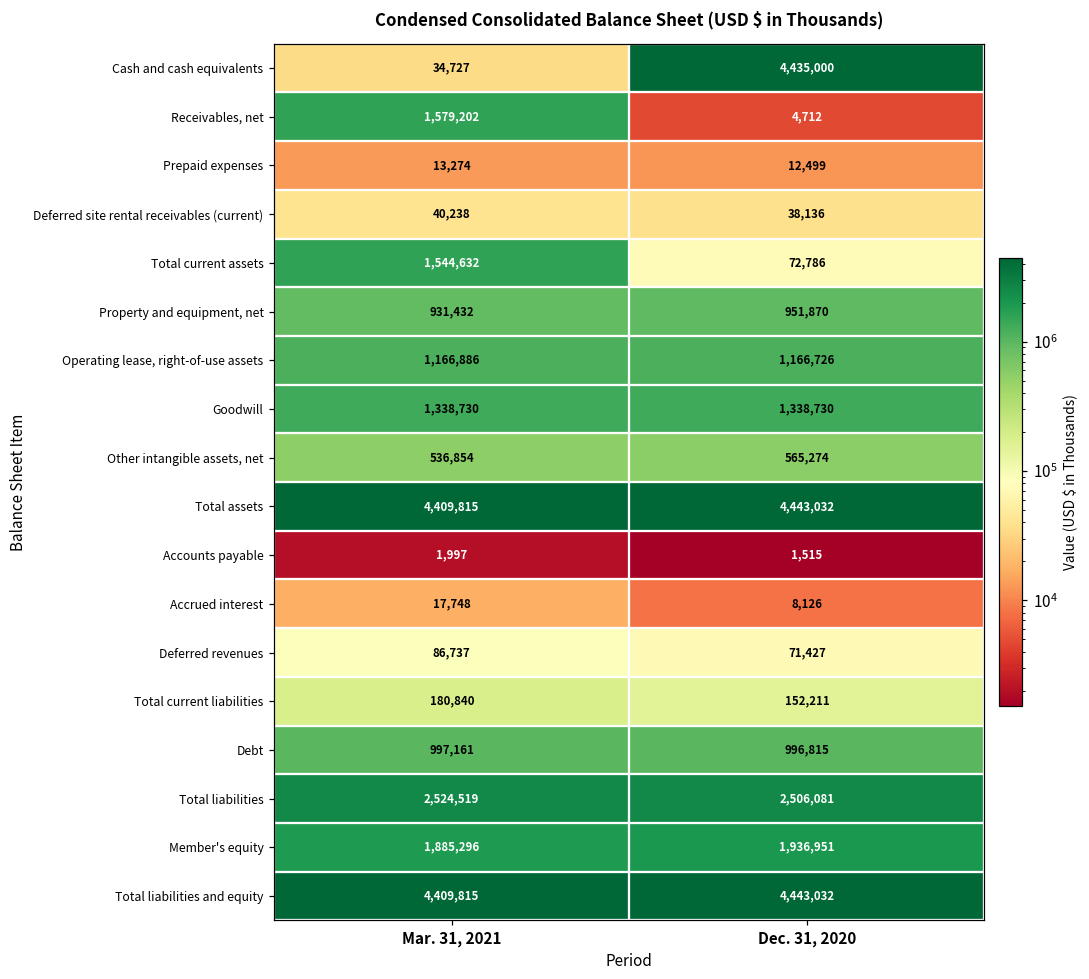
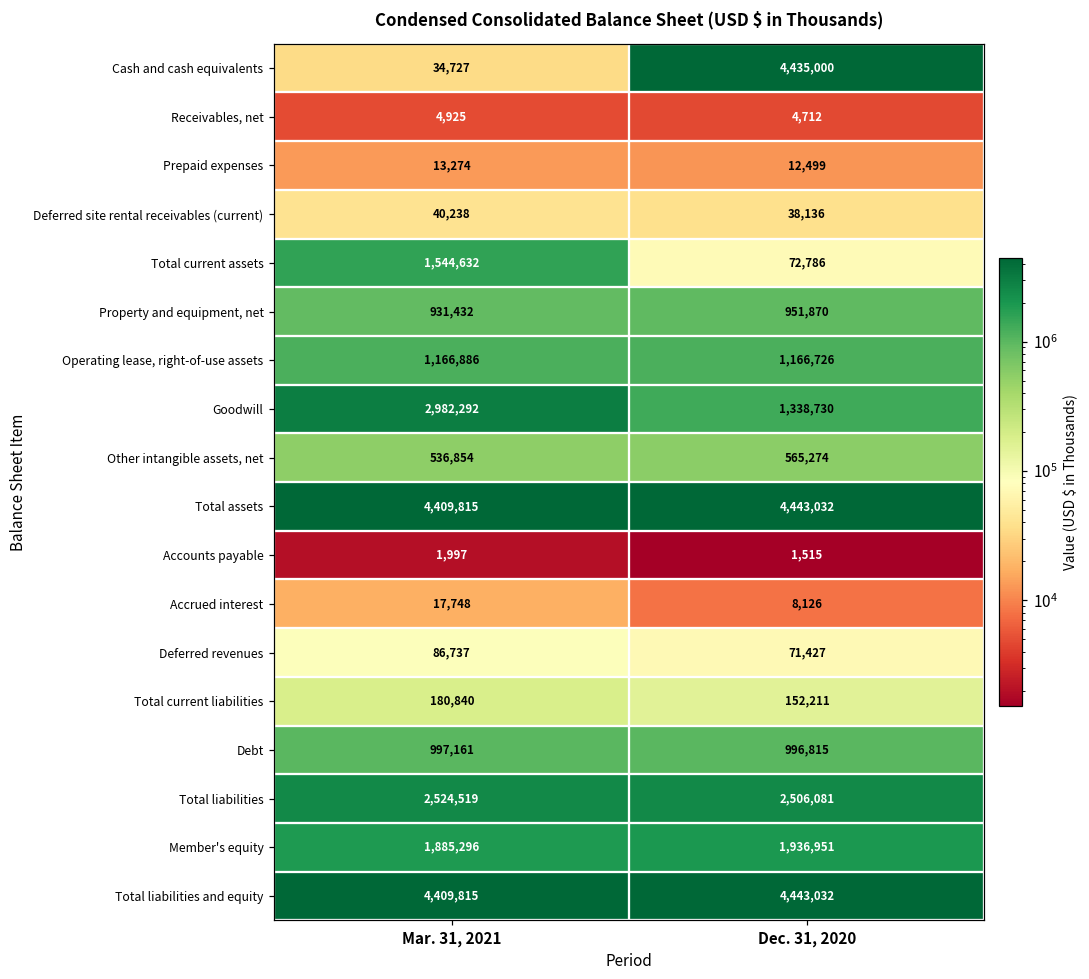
  {
    "Cash and cash equivalents": {
      "Mar. 31, 2021": "34,727",
      "Dec. 31, 2020": "4,435,000"
    },
    "Receivables, net": {
-     "Mar. 31, 2021": "1,579,202",
+     "Mar. 31, 2021": "4,925",
      "Dec. 31, 2020": "4,712"
    },
    "Prepaid expenses": {
      "Mar. 31, 2021": "13,274",
      "Dec. 31, 2020": "12,499"
    },
    "Deferred site rental receivables (current)": {
      "Mar. 31, 2021": "40,238",
      "Dec. 31, 2020": "38,136"
    },
    "Total current assets": {
      "Mar. 31, 2021": "1,544,632",
      "Dec. 31, 2020": "72,786"
    },
    "Property and equipment, net": {
      "Mar. 31, 2021": "931,432",
      "Dec. 31, 2020": "951,870"
    },
    "Operating lease, right-of-use assets": {
      "Mar. 31, 2021": "1,166,886",
      "Dec. 31, 2020": "1,166,726"
    },
    "Goodwill": {
-     "Mar. 31, 2021": "1,338,730",
+     "Mar. 31, 2021": "2,982,292",
      "Dec. 31, 2020": "1,338,730"
    },
    "Other intangible assets, net": {
      "Mar. 31, 2021": "536,854",
      "Dec. 31, 2020": "565,274"
    },
    "Total assets": {
      "Mar. 31, 2021": "4,409,815",
      "Dec. 31, 2020": "4,443,032"
    },
    "Accounts payable": {
      "Mar. 31, 2021": "1,997",
      "Dec. 31, 2020": "1,515"
    },
    "Accrued interest": {
      "Mar. 31, 2021": "17,748",
      "Dec. 31, 2020": "8,126"
    },
    "Deferred revenues": {
      "Mar. 31, 2021": "86,737",
      "Dec. 31, 2020": "71,427"
    },
    "Total current liabilities": {
      "Mar. 31, 2021": "180,840",
      "Dec. 31, 2020": "152,211"
    },
    "Debt": {
      "Mar. 31, 2021": "997,161",
      "Dec. 31, 2020": "996,815"
    },
    "Total liabilities": {
      "Mar. 31, 2021": "2,524,519",
      "Dec. 31, 2020": "2,506,081"
    },
    "Member's equity": {
      "Mar. 31, 2021": "1,885,296",
      "Dec. 31, 2020": "1,936,951"
    },
    "Total liabilities and equity": {
      "Mar. 31, 2021": "4,409,815",
      "Dec. 31, 2020": "4,443,032"
    }
  }
